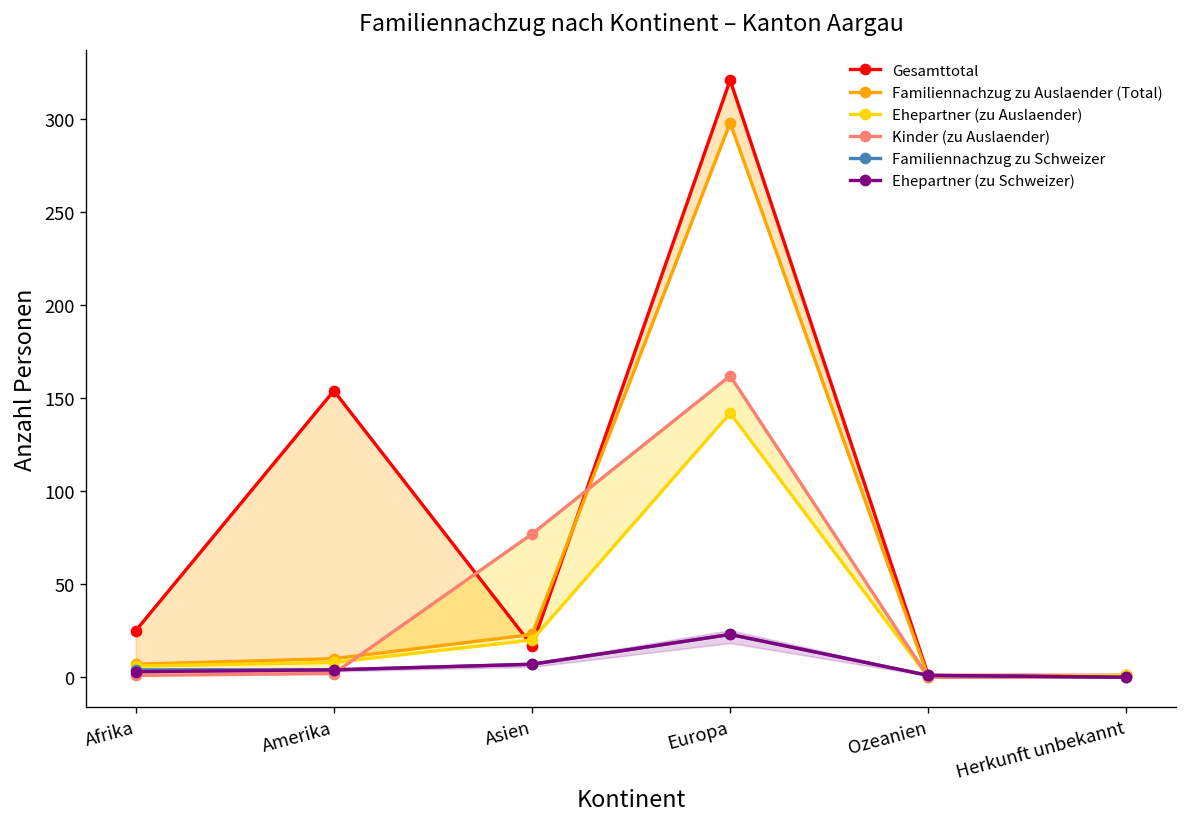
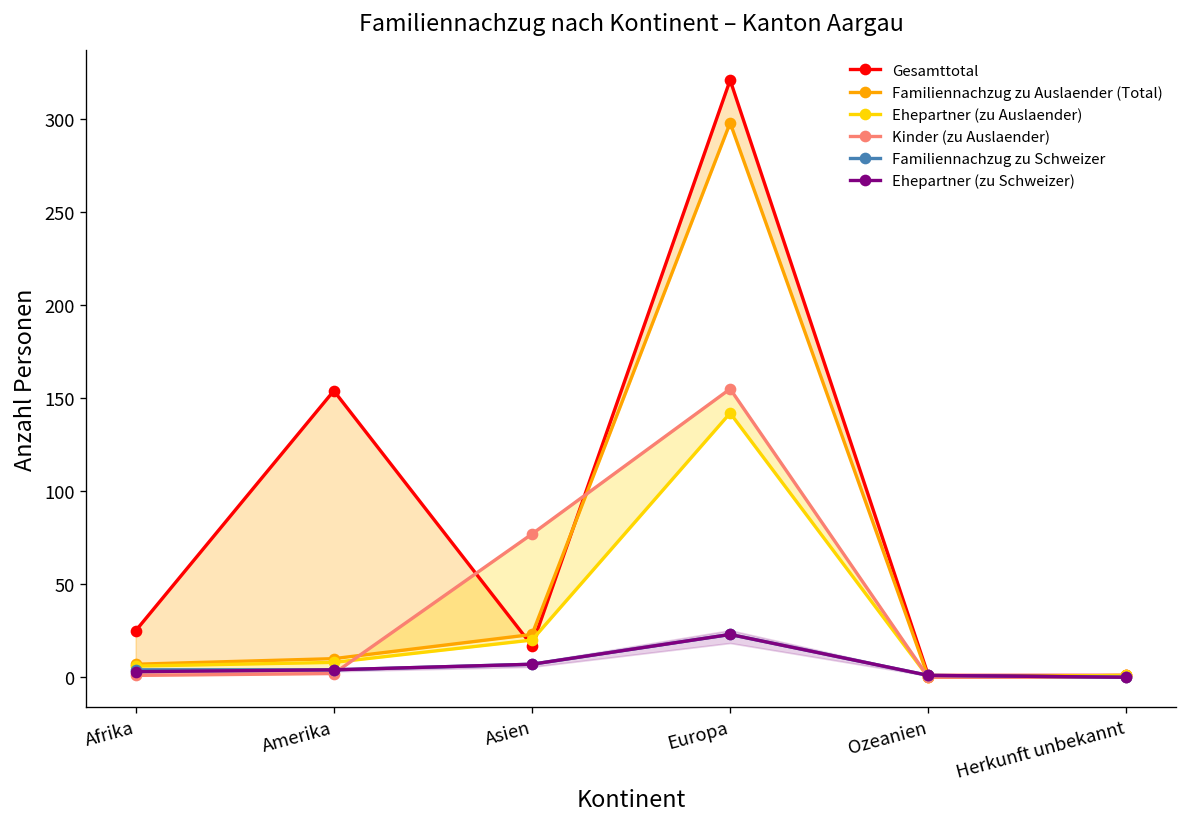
  {
    "Gesamttotal": {
      "Asien": 17
    },
    "Kinder (zu Auslaender)": {
      "Afrika": 1,
      "Amerika": 2,
-     "Europa": 162
+     "Europa": 155
    }
  }
